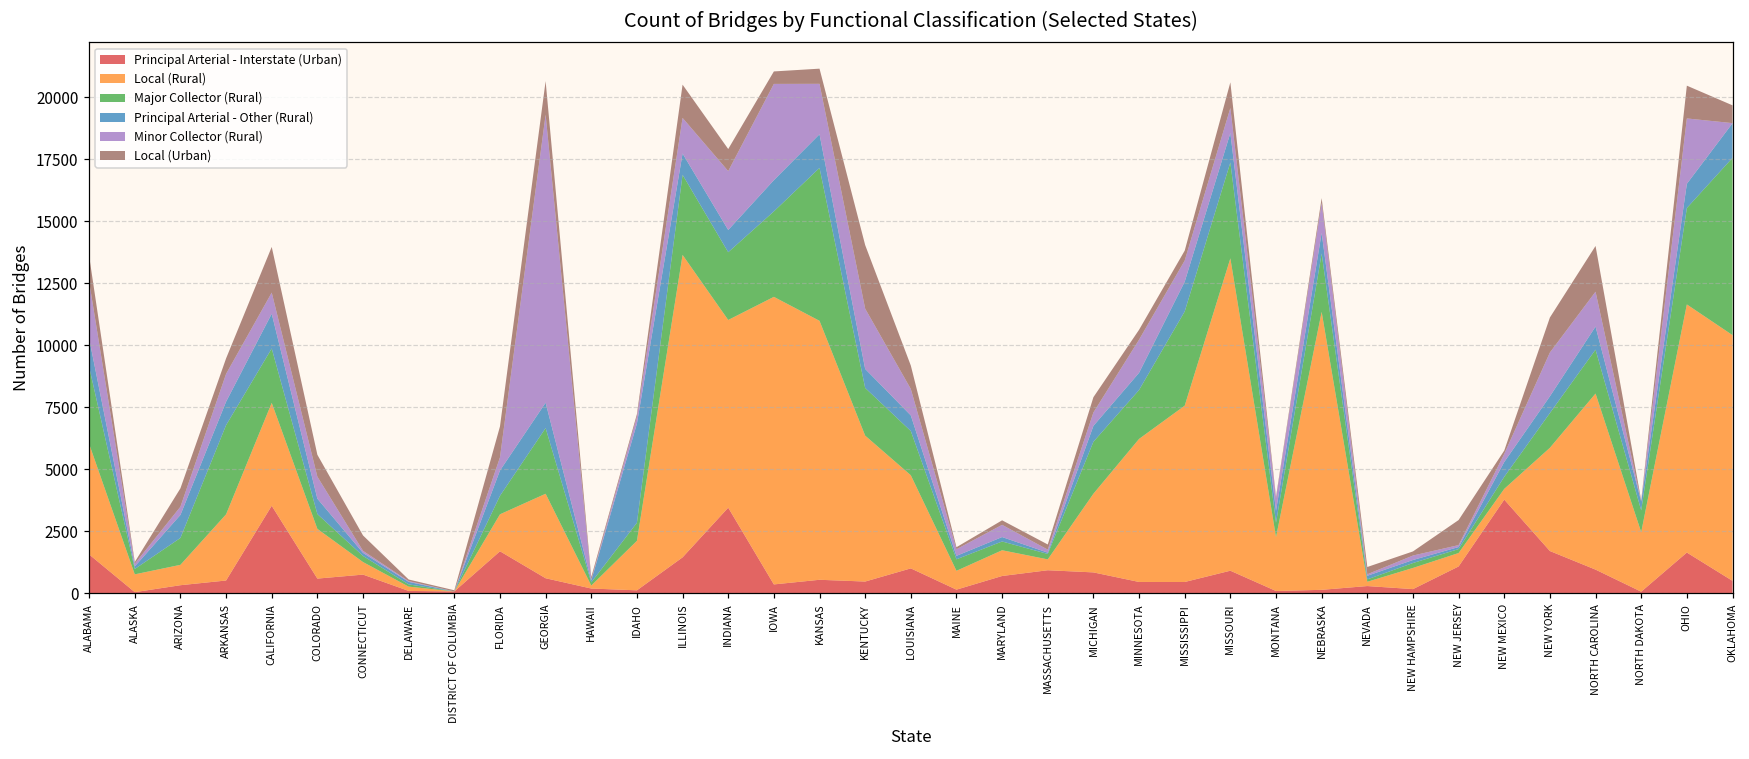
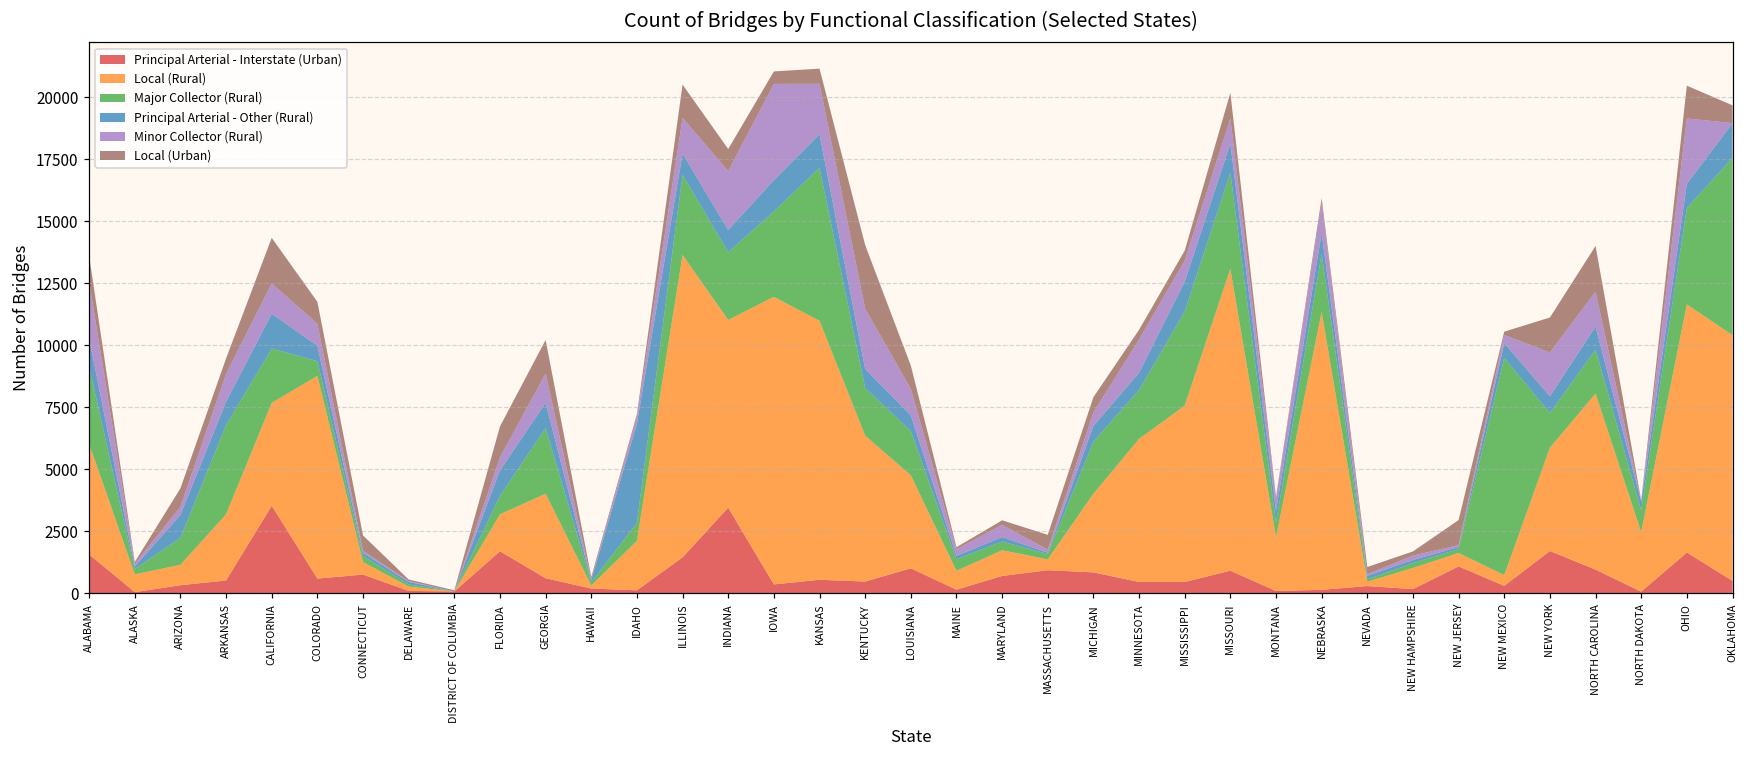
  {
    "Principal Arterial - Interstate (Urban)": {
      "ALABAMA": 1600,
      "ARIZONA": 300,
      "ARKANSAS": 500,
      "CALIFORNIA": 3500,
      "COLORADO": 600,
      "CONNECTICUT": 700,
      "FLORIDA": 1700,
      "GEORGIA": 600,
      "HAWAII": 200,
      "IDAHO": 100,
      "ILLINOIS": 1400,
      "INDIANA": 3400,
      "IOWA": 400,
      "KANSAS": 500,
      "KENTUCKY": 500,
      "LOUISIANA": 1000,
      "MAINE": 100,
      "MARYLAND": 700,
      "MASSACHUSETTS": 900,
      "MICHIGAN": 800,
      "MINNESOTA": 500,
      "MISSISSIPPI": 500,
      "MISSOURI": 900,
      "NEBRASKA": 100,
      "NEVADA": 300,
      "NEW HAMPSHIRE": 200,
      "NEW JERSEY": 1100,
-     "NEW MEXICO": 3800,
+     "NEW MEXICO": 300,
      "NEW YORK": 1700,
      "NORTH CAROLINA": 900,
      "OHIO": 1600,
      "OKLAHOMA": 500
    },
    "Local (Rural)": {
      "ALABAMA": 4500,
      "ALASKA": 700,
      "ARIZONA": 800,
      "ARKANSAS": 2700,
      "CALIFORNIA": 4200,
-     "COLORADO": 2000,
+     "COLORADO": 8200,
      "CONNECTICUT": 500,
      "FLORIDA": 1500,
      "GEORGIA": 3400,
      "HAWAII": 100,
      "IDAHO": 2000,
      "ILLINOIS": 12200,
      "INDIANA": 7600,
      "IOWA": 11600,
      "KANSAS": 10400,
      "KENTUCKY": 5900,
      "LOUISIANA": 3800,
      "MAINE": 800,
      "MARYLAND": 1000,
      "MASSACHUSETTS": 400,
      "MICHIGAN": 3200,
      "MINNESOTA": 5800,
      "MISSISSIPPI": 7100,
-     "MISSOURI": 12600,
+     "MISSOURI": 12200,
      "MONTANA": 2200,
      "NEBRASKA": 11200,
      "NEW HAMPSHIRE": 900,
      "NEW JERSEY": 500,
      "NEW MEXICO": 400,
      "NEW YORK": 4200,
      "NORTH CAROLINA": 7100,
      "NORTH DAKOTA": 2400,
      "OHIO": 10000,
      "OKLAHOMA": 9900
    },
    "Major Collector (Rural)": {
      "ALABAMA": 3100,
      "ARIZONA": 1100,
      "ARKANSAS": 3600,
      "CALIFORNIA": 2200,
      "COLORADO": 600,
      "CONNECTICUT": 200,
      "FLORIDA": 700,
      "GEORGIA": 2700,
      "IDAHO": 700,
      "ILLINOIS": 3200,
      "INDIANA": 2700,
      "IOWA": 3400,
      "KANSAS": 6200,
      "KENTUCKY": 1900,
      "LOUISIANA": 1800,
      "MAINE": 500,
      "MARYLAND": 400,
      "MICHIGAN": 2100,
      "MINNESOTA": 2000,
      "MISSISSIPPI": 3800,
      "MISSOURI": 3900,
      "MONTANA": 600,
      "NEBRASKA": 2400,
      "NEW HAMPSHIRE": 200,
-     "NEW MEXICO": 500,
+     "NEW MEXICO": 8800,
      "NEW YORK": 1400,
      "NORTH CAROLINA": 1800,
      "NORTH DAKOTA": 900,
      "OHIO": 3900,
      "OKLAHOMA": 7200
    },
    "Principal Arterial - Other (Rural)": {
      "ALABAMA": 1100,
      "ARIZONA": 900,
      "ARKANSAS": 900,
      "CALIFORNIA": 1400,
      "COLORADO": 600,
      "FLORIDA": 1000,
      "GEORGIA": 1000,
      "IDAHO": 4000,
      "ILLINOIS": 900,
      "INDIANA": 900,
      "IOWA": 1300,
      "KANSAS": 1400,
      "KENTUCKY": 800,
      "LOUISIANA": 600,
      "MAINE": 100,
      "MARYLAND": 200,
      "MICHIGAN": 600,
      "MINNESOTA": 700,
      "MISSISSIPPI": 1200,
      "MISSOURI": 1200,
      "MONTANA": 500,
      "NEBRASKA": 800,
      "NEW HAMPSHIRE": 100,
      "NEW MEXICO": 600,
      "NEW YORK": 700,
      "NORTH CAROLINA": 900,
      "OHIO": 1000
    },
    "Minor Collector (Rural)": {
      "ALABAMA": 2300,
      "ARIZONA": 300,
      "ARKANSAS": 1100,
-     "CALIFORNIA": 900,
+     "CALIFORNIA": 1200,
      "COLORADO": 900,
      "FLORIDA": 500,
-     "GEORGIA": 11600,
+     "GEORGIA": 1200,
      "ILLINOIS": 1400,
      "INDIANA": 2400,
      "IOWA": 3900,
      "KANSAS": 2000,
      "KENTUCKY": 2400,
      "LOUISIANA": 1100,
      "MARYLAND": 500,
      "MASSACHUSETTS": 100,
      "MICHIGAN": 500,
      "MINNESOTA": 1300,
      "MISSISSIPPI": 900,
      "MISSOURI": 1000,
      "NEBRASKA": 1200,
      "NEW HAMPSHIRE": 200,
      "NEW MEXICO": 300,
      "NEW YORK": 1800,
      "NORTH CAROLINA": 1400,
      "OHIO": 2600
    },
    "Local (Urban)": {
      "ALABAMA": 1000,
      "ARIZONA": 700,
      "ARKANSAS": 600,
      "CALIFORNIA": 1800,
      "COLORADO": 900,
      "CONNECTICUT": 600,
      "FLORIDA": 1200,
      "GEORGIA": 1400,
      "ILLINOIS": 1300,
      "INDIANA": 900,
      "IOWA": 500,
      "KANSAS": 600,
      "KENTUCKY": 2600,
      "LOUISIANA": 900,
      "MARYLAND": 200,
-     "MASSACHUSETTS": 200,
+     "MASSACHUSETTS": 600,
      "MICHIGAN": 600,
      "MINNESOTA": 400,
      "MISSISSIPPI": 400,
      "MISSOURI": 1000,
      "NEBRASKA": 200,
      "NEVADA": 300,
      "NEW HAMPSHIRE": 200,
      "NEW JERSEY": 1000,
      "NEW MEXICO": 100,
      "NEW YORK": 1400,
      "NORTH CAROLINA": 1800,
      "OHIO": 1300,
      "OKLAHOMA": 700
    }
  }
